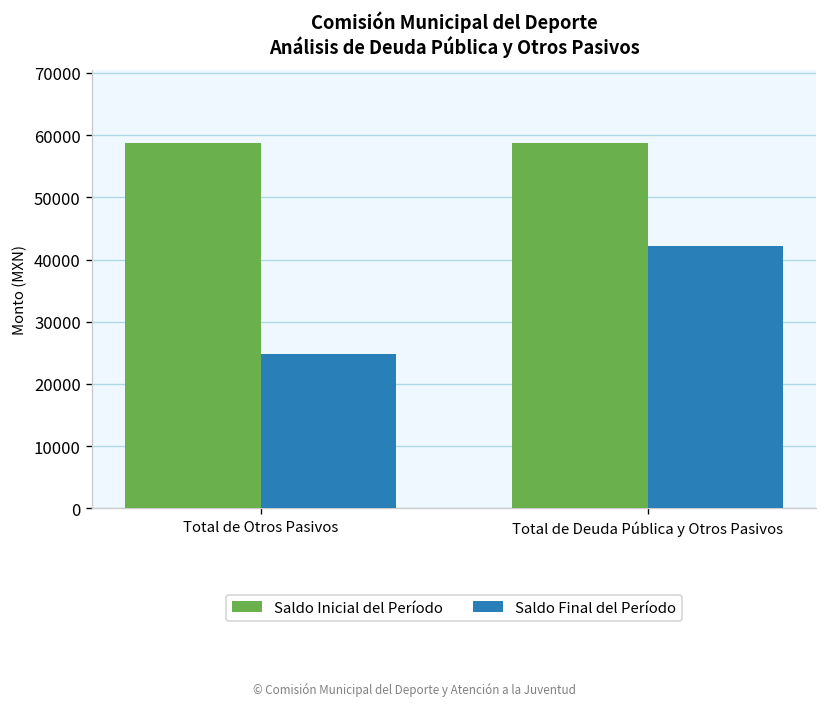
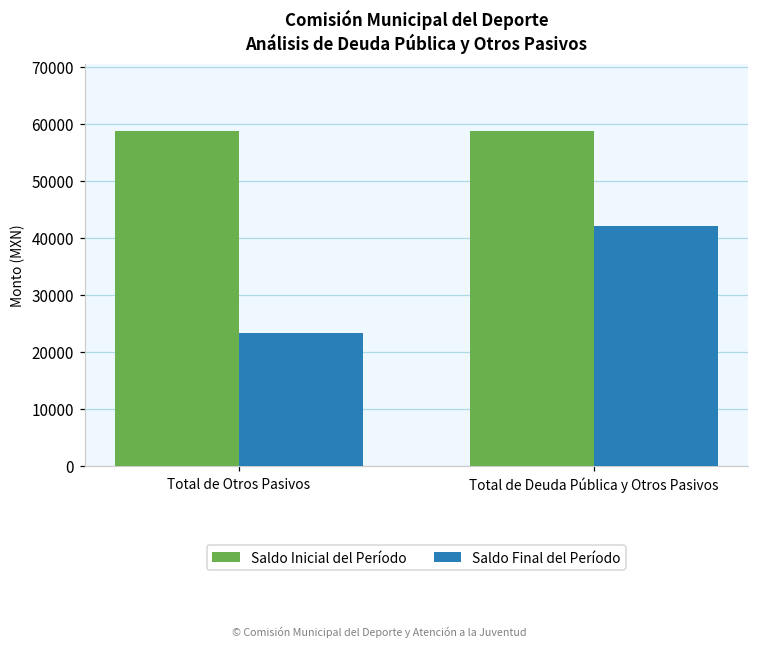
  {
    "Saldo Inicial del Período": {
      "Total de Otros Pasivos": 59000,
      "Total de Deuda Pública y Otros Pasivos": 59000
    },
    "Saldo Final del Período": {
-     "Total de Otros Pasivos": 25000,
+     "Total de Otros Pasivos": 23000,
      "Total de Deuda Pública y Otros Pasivos": 42000
    }
  }
